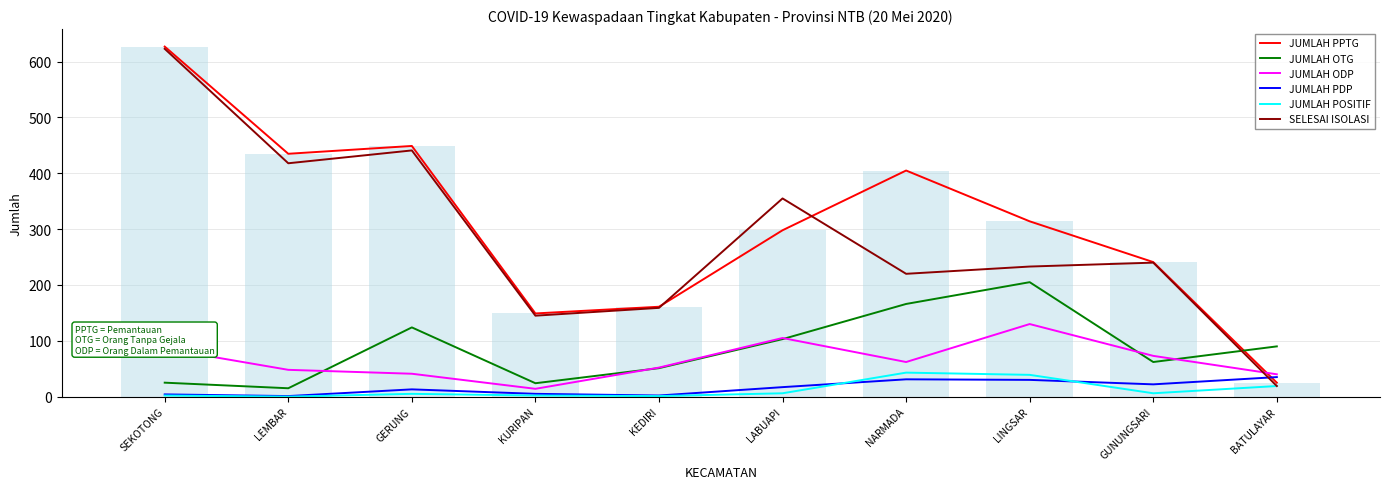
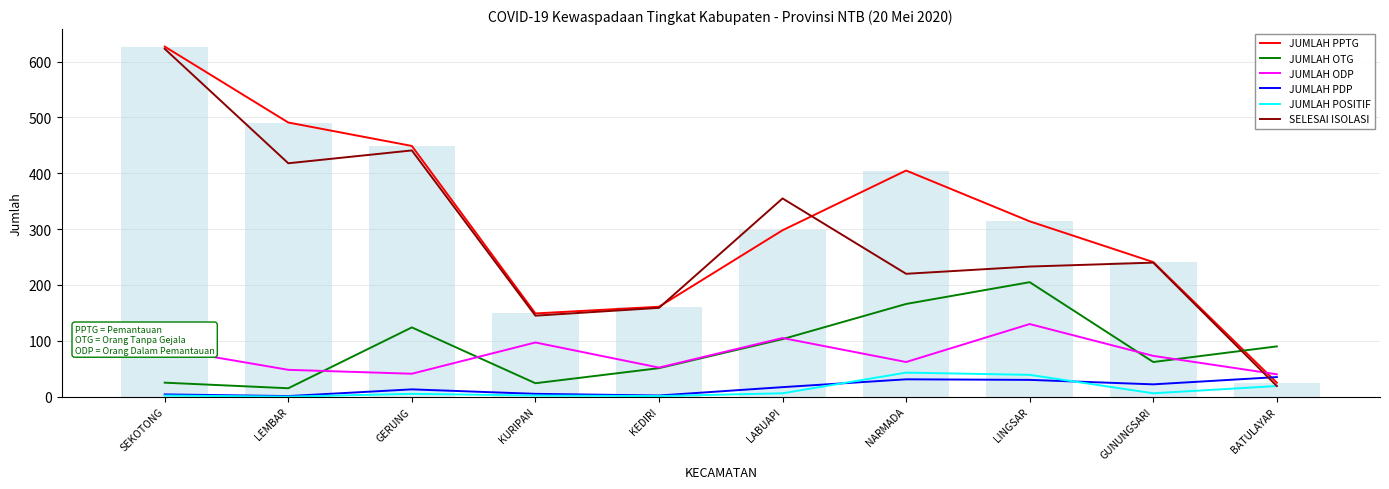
  {
    "JUMLAH PPTG": {
-     "LEMBAR": 440,
+     "LEMBAR": 490,
      "GERUNG": 450,
      "LABUAPI": 300,
      "NARMADA": 410,
      "LINGSAR": 310,
      "BATULAYAR": 30
    },
    "JUMLAH OTG": {
      "SEKOTONG": 30,
      "LEMBAR": 20,
      "GERUNG": 120,
      "KURIPAN": 20,
      "NARMADA": 170,
      "LINGSAR": 210,
      "GUNUNGSARI": 60,
      "BATULAYAR": 90
    },
    "JUMLAH ODP": {
      "LEMBAR": 50,
      "GERUNG": 40,
-     "KURIPAN": 10,
+     "KURIPAN": 100,
      "NARMADA": 60,
      "LINGSAR": 130,
      "GUNUNGSARI": 70,
      "BATULAYAR": 40
    },
    "JUMLAH PDP": {
      "GERUNG": 10,
      "LABUAPI": 20,
      "NARMADA": 30,
      "LINGSAR": 30,
      "GUNUNGSARI": 20,
      "BATULAYAR": 40
    },
    "JUMLAH POSITIF": {
      "GERUNG": 10,
      "LABUAPI": 10,
      "NARMADA": 40,
      "LINGSAR": 40,
      "GUNUNGSARI": 10
    },
    "SELESAI ISOLASI": {
      "LEMBAR": 420,
      "GERUNG": 440,
      "LABUAPI": 360,
      "NARMADA": 220,
      "LINGSAR": 230
    }
  }
